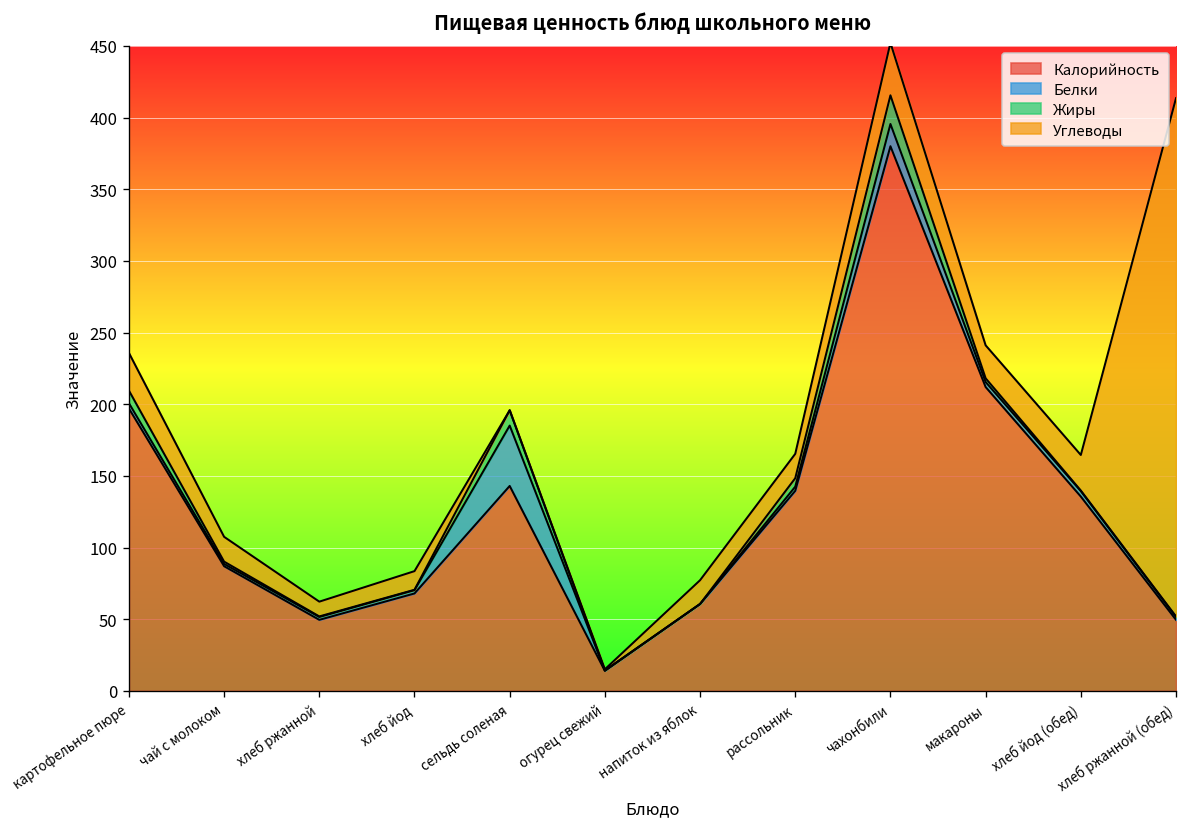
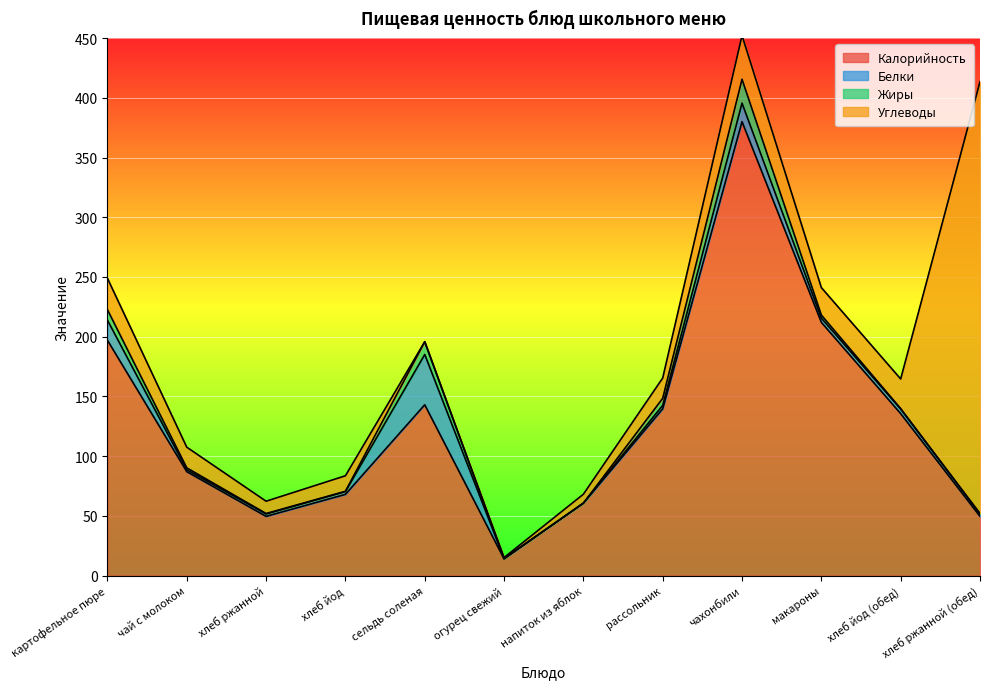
  {
    "Калорийность": {
      "картофельное пюре": 197,
      "хлеб йод": 68,
      "сельдь соленая": 143,
      "рассольник": 140,
      "чахонбили": 380,
      "макароны": 212,
      "хлеб йод (обед)": 136
    },
    "Белки": {
-     "картофельное пюре": 4,
+     "картофельное пюре": 17,
      "сельдь соленая": 42,
      "рассольник": 3,
      "чахонбили": 16,
      "макароны": 4
    },
    "Жиры": {
      "картофельное пюре": 9,
      "рассольник": 6,
      "чахонбили": 20,
      "макароны": 3
    },
    "Углеводы": {
      "картофельное пюре": 26,
      "чай с молоком": 17,
      "хлеб ржанной": 10,
      "хлеб йод": 13,
-     "напиток из яблок": 17,
+     "напиток из яблок": 8,
      "рассольник": 17,
      "макароны": 23,
      "хлеб йод (обед)": 25,
      "хлеб ржанной (обед)": 362
    }
  }
